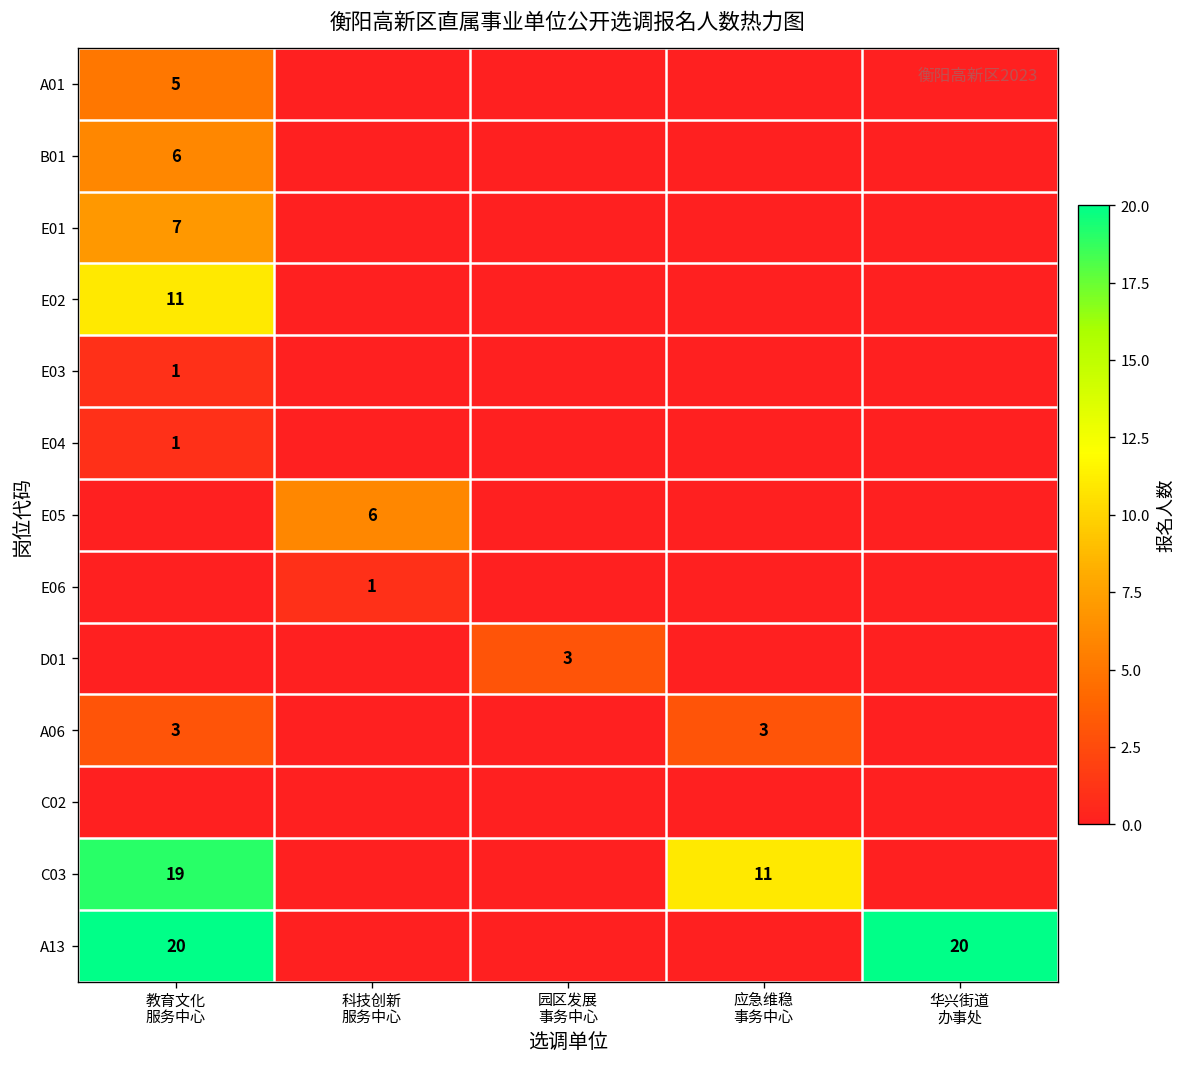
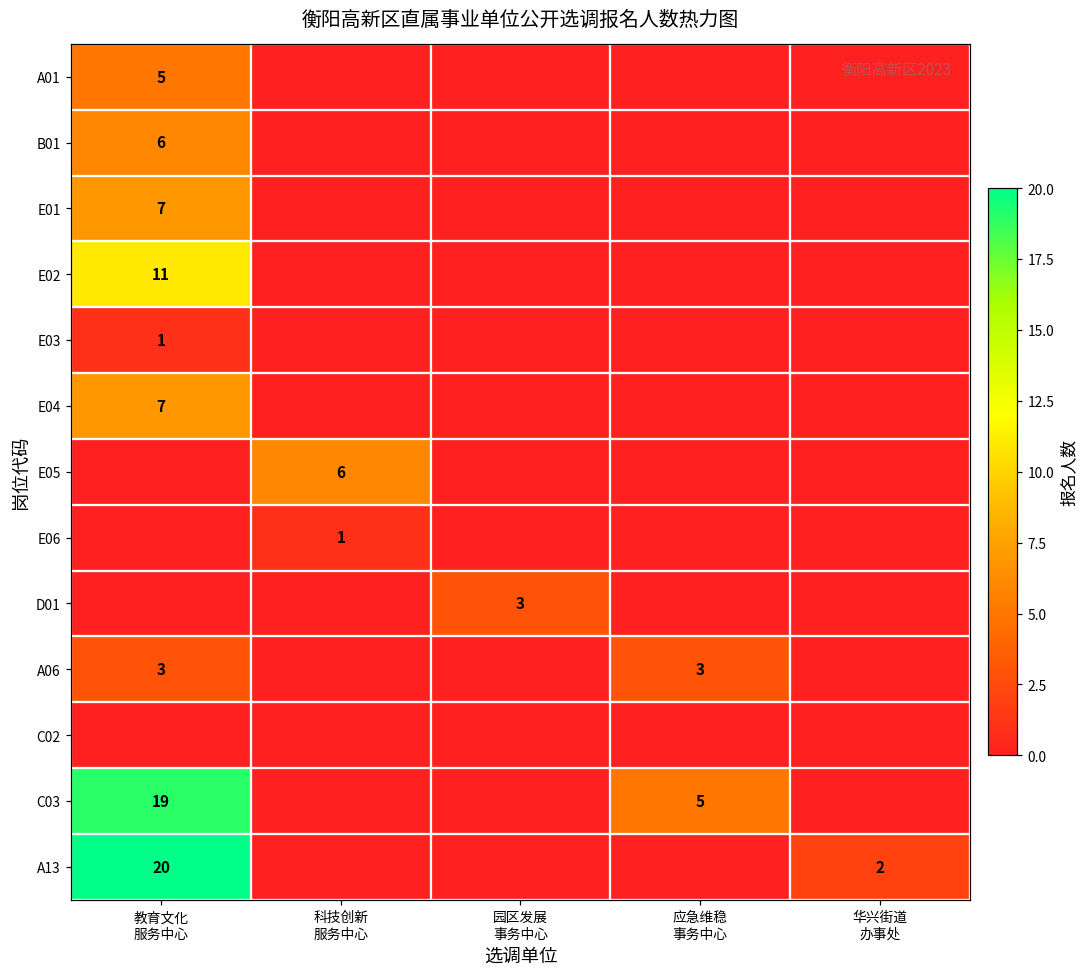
  {
    "A01": {
      "教育文化 服务中心": 5
    },
    "B01": {
      "教育文化 服务中心": 6
    },
    "E01": {
      "教育文化 服务中心": 7
    },
    "E02": {
      "教育文化 服务中心": 11
    },
    "E03": {
      "教育文化 服务中心": 1
    },
    "E04": {
-     "教育文化 服务中心": 1
+     "教育文化 服务中心": 7
    },
    "E05": {
      "科技创新 服务中心": 6
    },
    "E06": {
      "科技创新 服务中心": 1
    },
    "D01": {
      "园区发展 事务中心": 3
    },
    "A06": {
      "教育文化 服务中心": 3,
      "应急维稳 事务中心": 3
    },
    "C03": {
      "教育文化 服务中心": 19,
-     "应急维稳 事务中心": 11
+     "应急维稳 事务中心": 5
    },
    "A13": {
      "教育文化 服务中心": 20,
-     "华兴街道 办事处": 20
+     "华兴街道 办事处": 2
    }
  }
